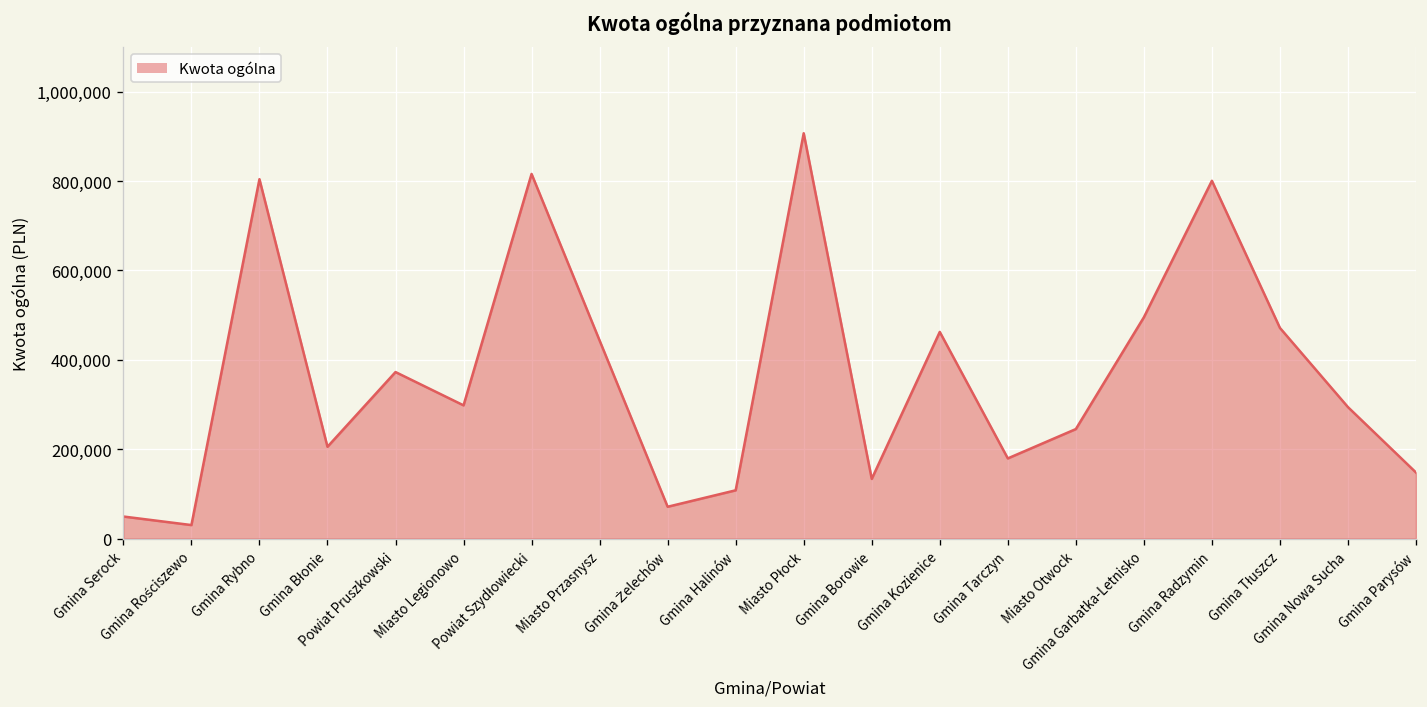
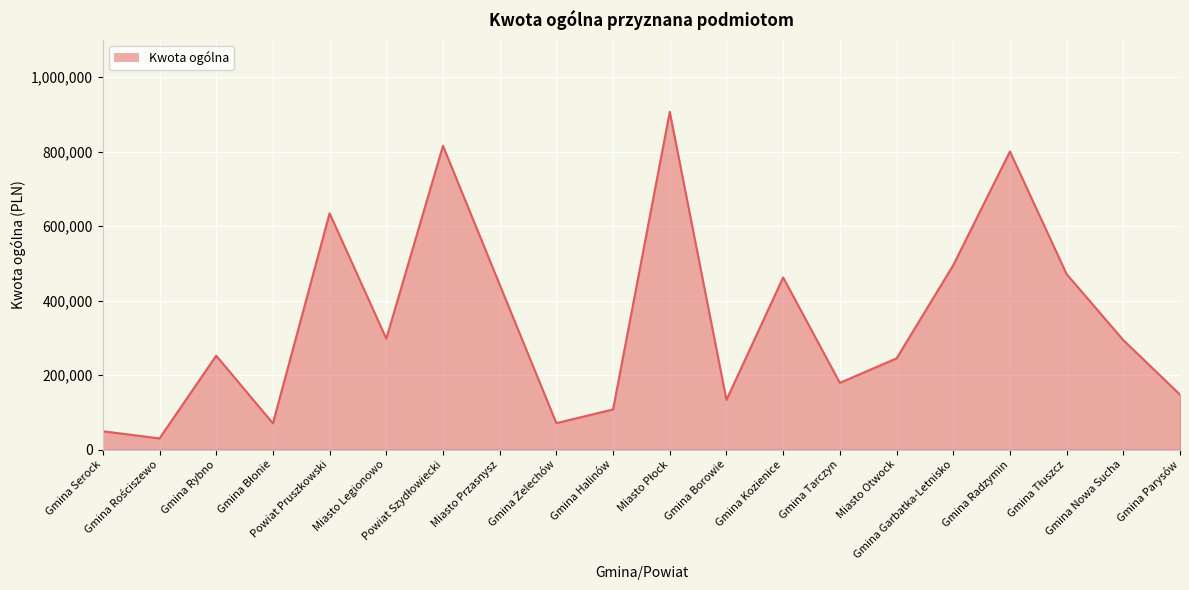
  {
    "Gmina Serock": "50,000",
    "Gmina Rościszewo": "30,000",
-   "Gmina Rybno": "800,000",
-   "Gmina Błonie": "210,000",
-   "Powiat Pruszkowski": "370,000",
+   "Gmina Rybno": "250,000",
+   "Gmina Błonie": "70,000",
+   "Powiat Pruszkowski": "630,000",
    "Miasto Legionowo": "300,000",
    "Powiat Szydłowiecki": "820,000",
    "Miasto Przasnysz": "440,000",
    "Gmina Żelechów": "70,000",
    "Gmina Halinów": "110,000",
    "Miasto Płock": "910,000",
    "Gmina Borowie": "130,000",
    "Gmina Kozienice": "460,000",
    "Gmina Tarczyn": "180,000",
    "Miasto Otwock": "240,000",
    "Gmina Garbatka-Letnisko": "500,000",
    "Gmina Radzymin": "800,000",
    "Gmina Tłuszcz": "470,000",
    "Gmina Nowa Sucha": "290,000",
    "Gmina Parysów": "150,000"
  }
